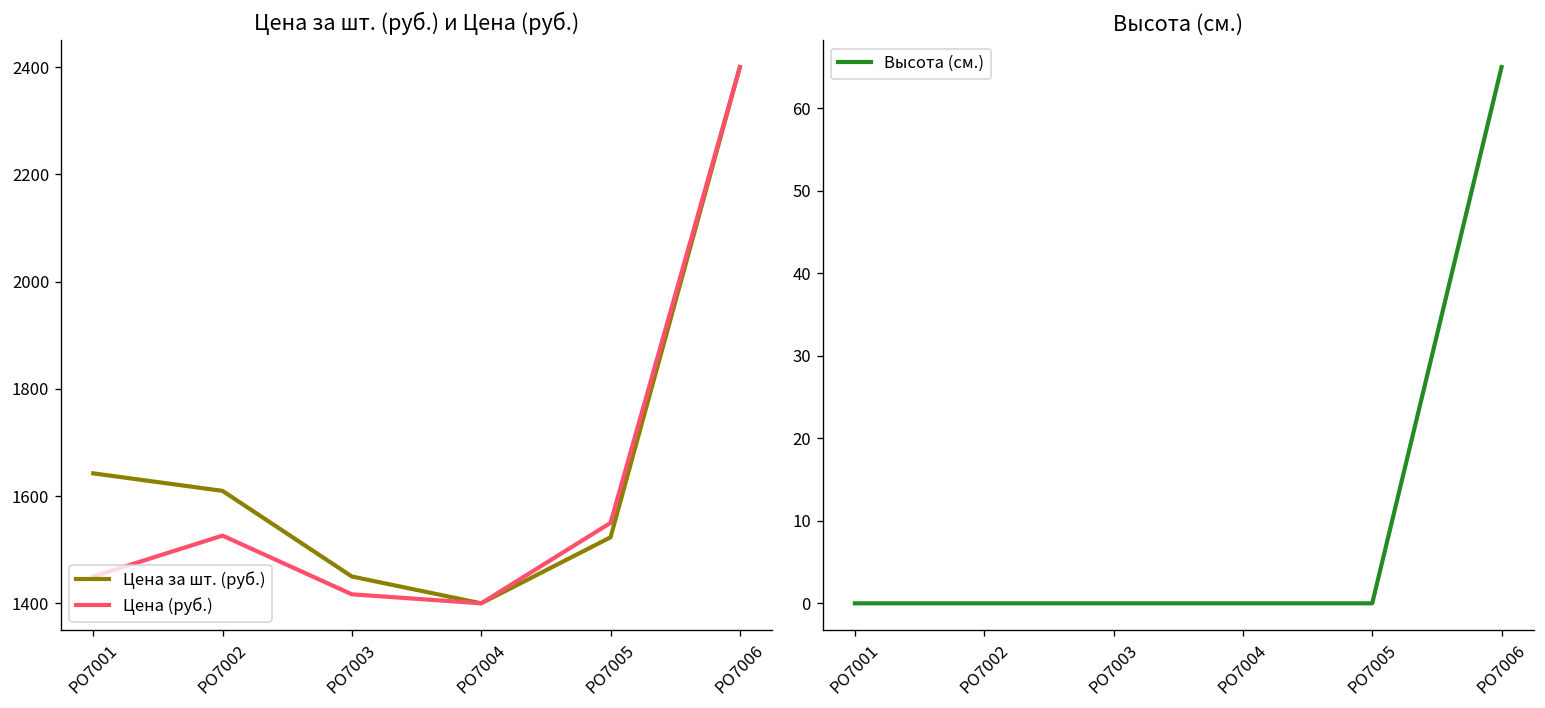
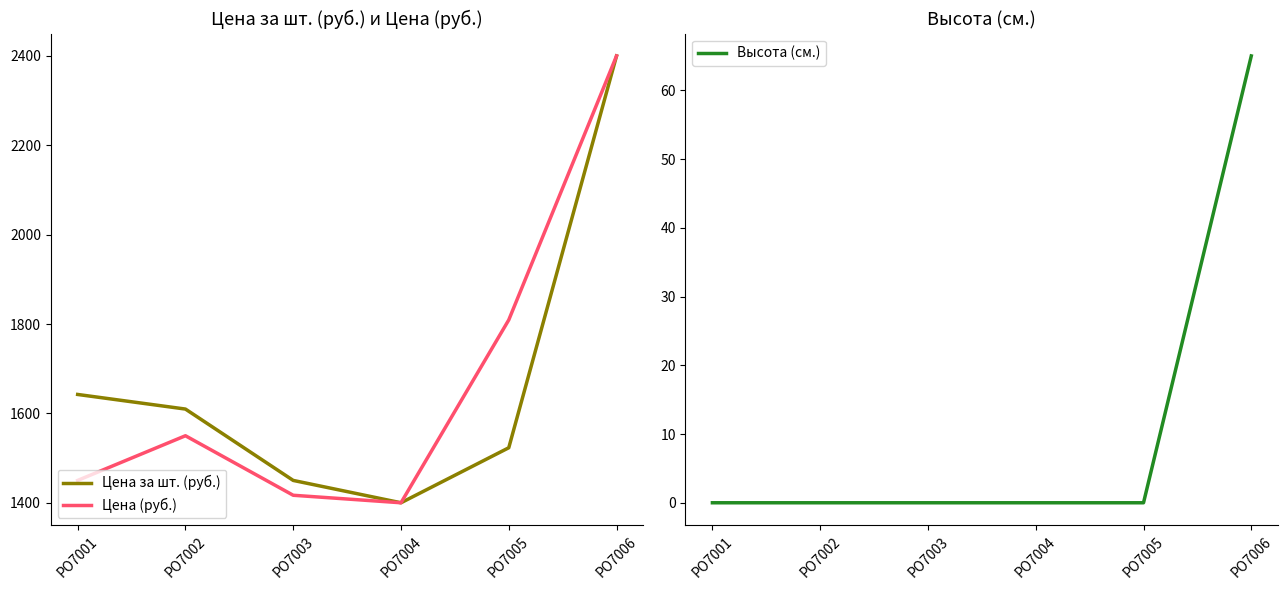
  {
    "Цена за шт. (руб.) и Цена (руб.)": {
      "Цена за шт. (руб.)": {
        "РО7001": 1640,
        "РО7002": 1610,
        "РО7003": 1450,
        "РО7005": 1520
      },
      "Цена (руб.)": {
-       "РО7002": 1530,
+       "РО7002": 1550,
        "РО7003": 1420,
-       "РО7005": 1550
+       "РО7005": 1810
      }
    },
    "Высота (см.)": {
      "РО7001": 0,
      "РО7002": 0,
      "РО7003": 0,
      "РО7004": 0,
      "РО7005": 0,
      "РО7006": 65
    }
  }
